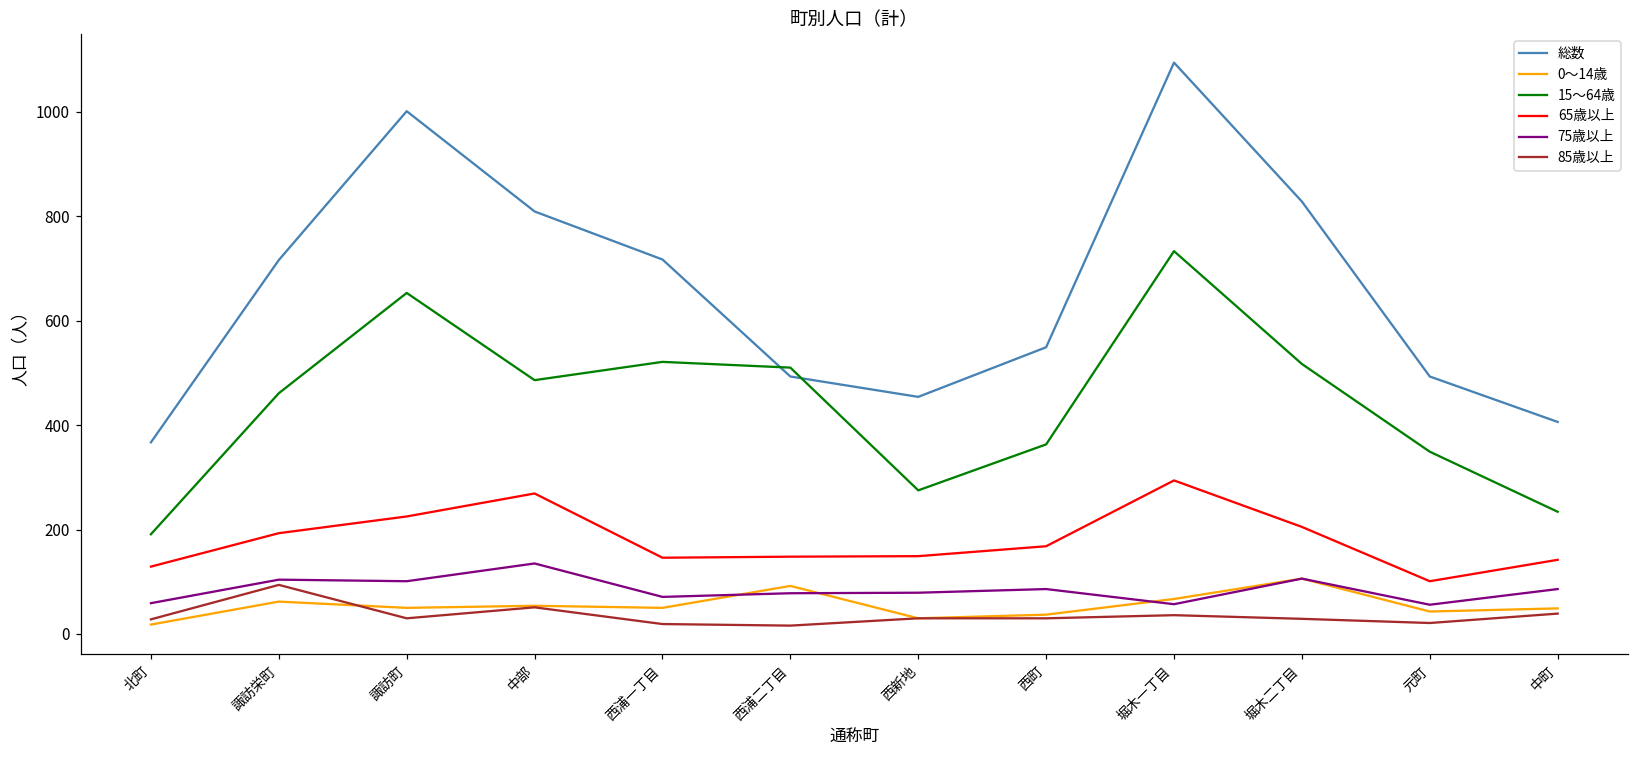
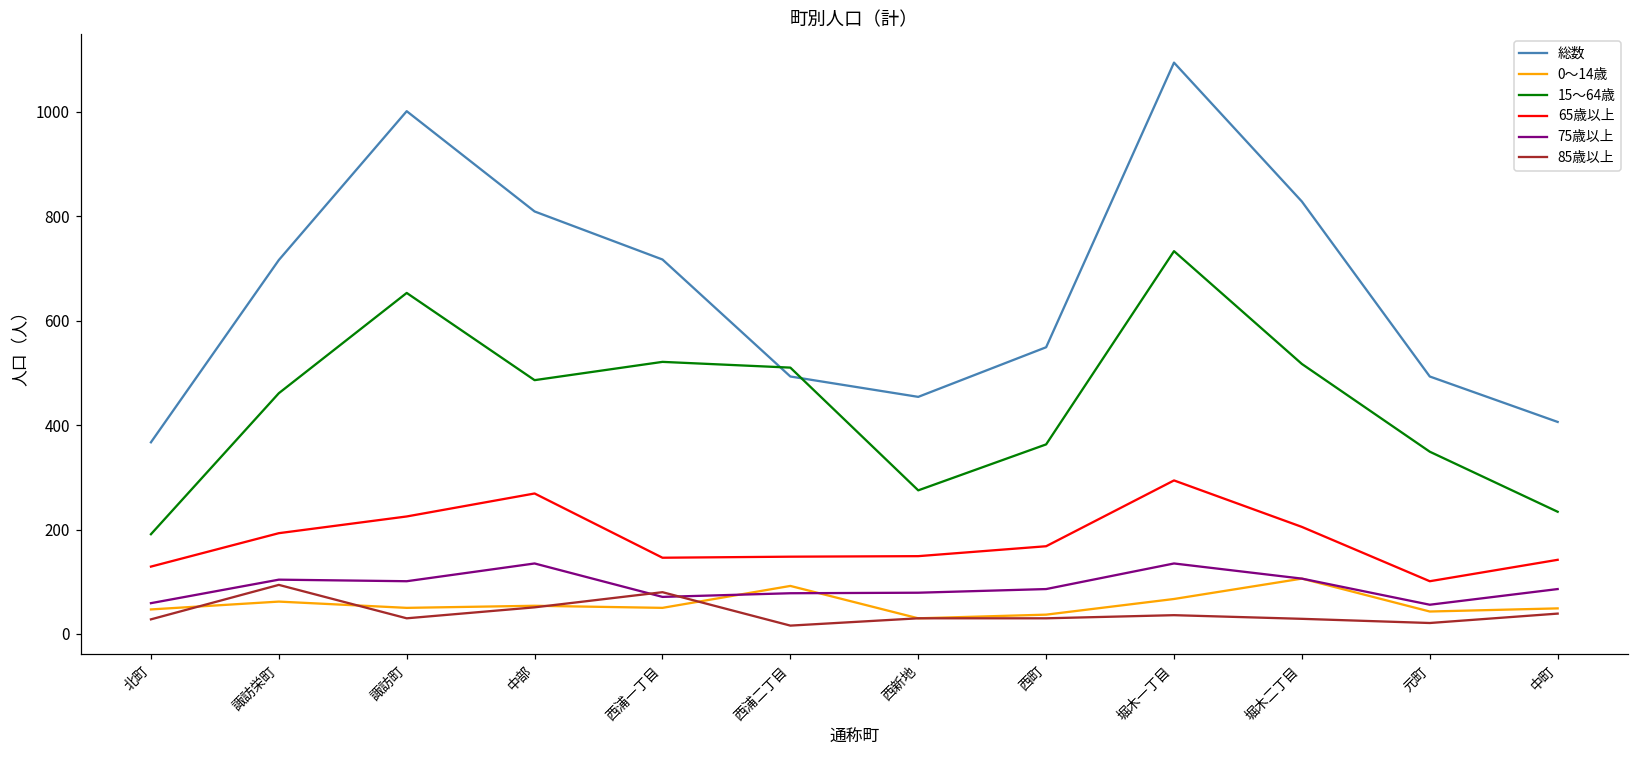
  {
    "総数": {
      "北町": 370,
      "諏訪栄町": 720,
      "諏訪町": 1000,
      "中部": 810,
      "西浦一丁目": 720,
      "西浦二丁目": 490,
      "西新地": 450,
      "西町": 550,
      "堀木一丁目": 1090,
      "堀木二丁目": 830,
      "元町": 490,
      "中町": 410
    },
    "0～14歳": {
-     "北町": 20,
+     "北町": 50,
      "諏訪栄町": 60,
      "諏訪町": 50,
      "西浦一丁目": 50,
      "西浦二丁目": 90,
      "西町": 40,
      "堀木一丁目": 70,
      "元町": 40,
      "中町": 50
    },
    "15～64歳": {
      "北町": 190,
      "諏訪栄町": 460,
      "諏訪町": 650,
      "中部": 490,
      "西浦一丁目": 520,
      "西浦二丁目": 510,
      "西新地": 280,
      "西町": 360,
      "堀木一丁目": 730,
      "堀木二丁目": 520,
      "元町": 350,
      "中町": 230
    },
    "65歳以上": {
      "北町": 130,
      "諏訪栄町": 190,
      "諏訪町": 230,
      "中部": 270,
      "西浦一丁目": 150,
      "西浦二丁目": 150,
      "西新地": 150,
      "西町": 170,
      "堀木一丁目": 290,
      "堀木二丁目": 210,
      "元町": 100,
      "中町": 140
    },
    "75歳以上": {
      "北町": 60,
      "諏訪栄町": 100,
      "諏訪町": 100,
      "中部": 140,
      "西浦一丁目": 70,
      "西浦二丁目": 80,
      "西新地": 80,
      "西町": 90,
-     "堀木一丁目": 60,
+     "堀木一丁目": 140,
      "元町": 60,
      "中町": 90
    },
    "85歳以上": {
      "北町": 30,
      "諏訪栄町": 90,
      "諏訪町": 30,
-     "西浦一丁目": 20,
+     "西浦一丁目": 80,
      "西浦二丁目": 20,
      "西町": 30,
      "堀木一丁目": 40,
      "堀木二丁目": 30,
      "元町": 20,
      "中町": 40
    }
  }
